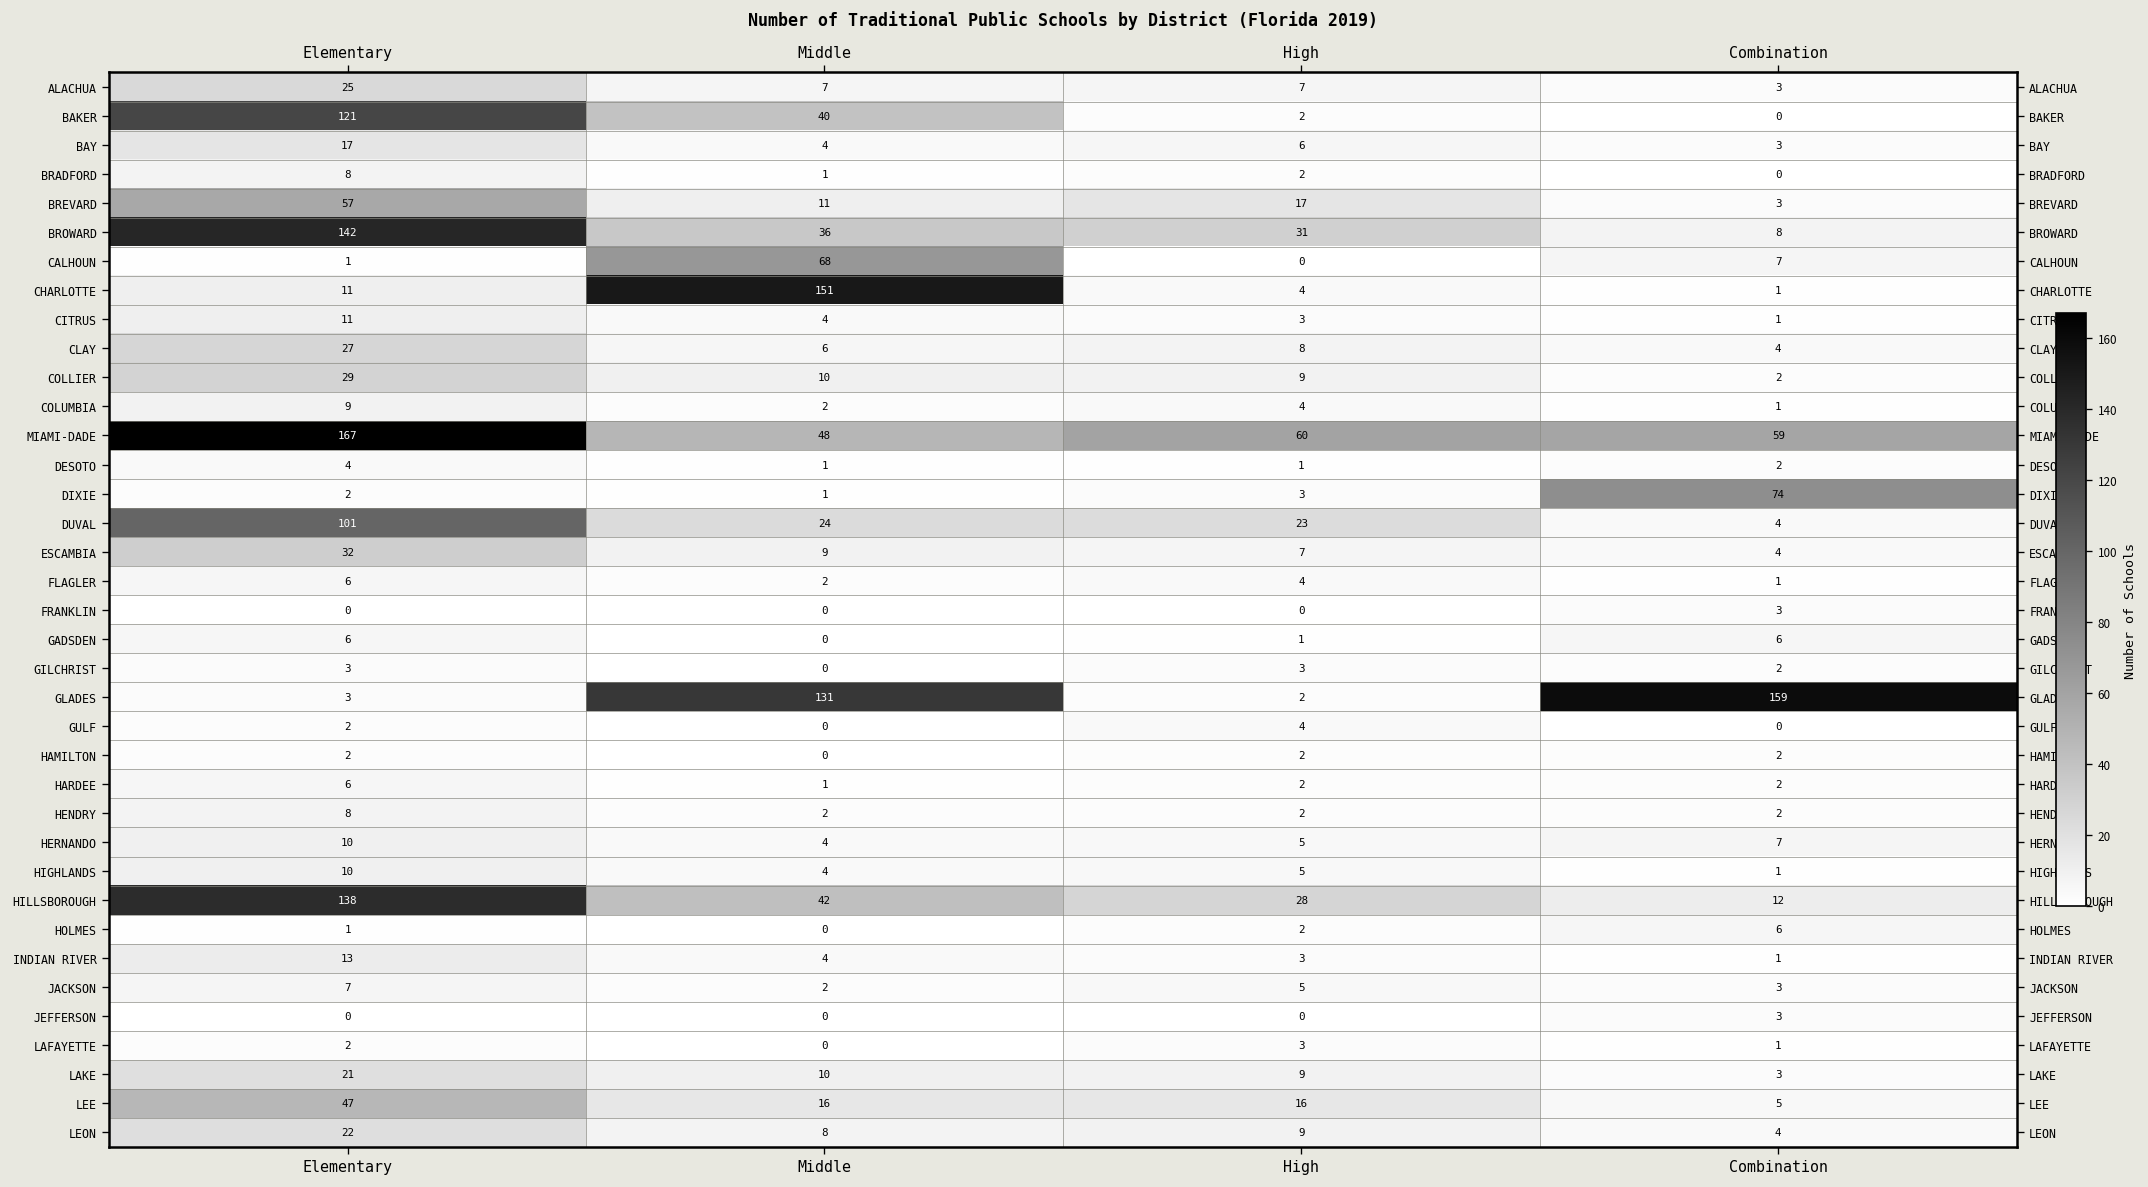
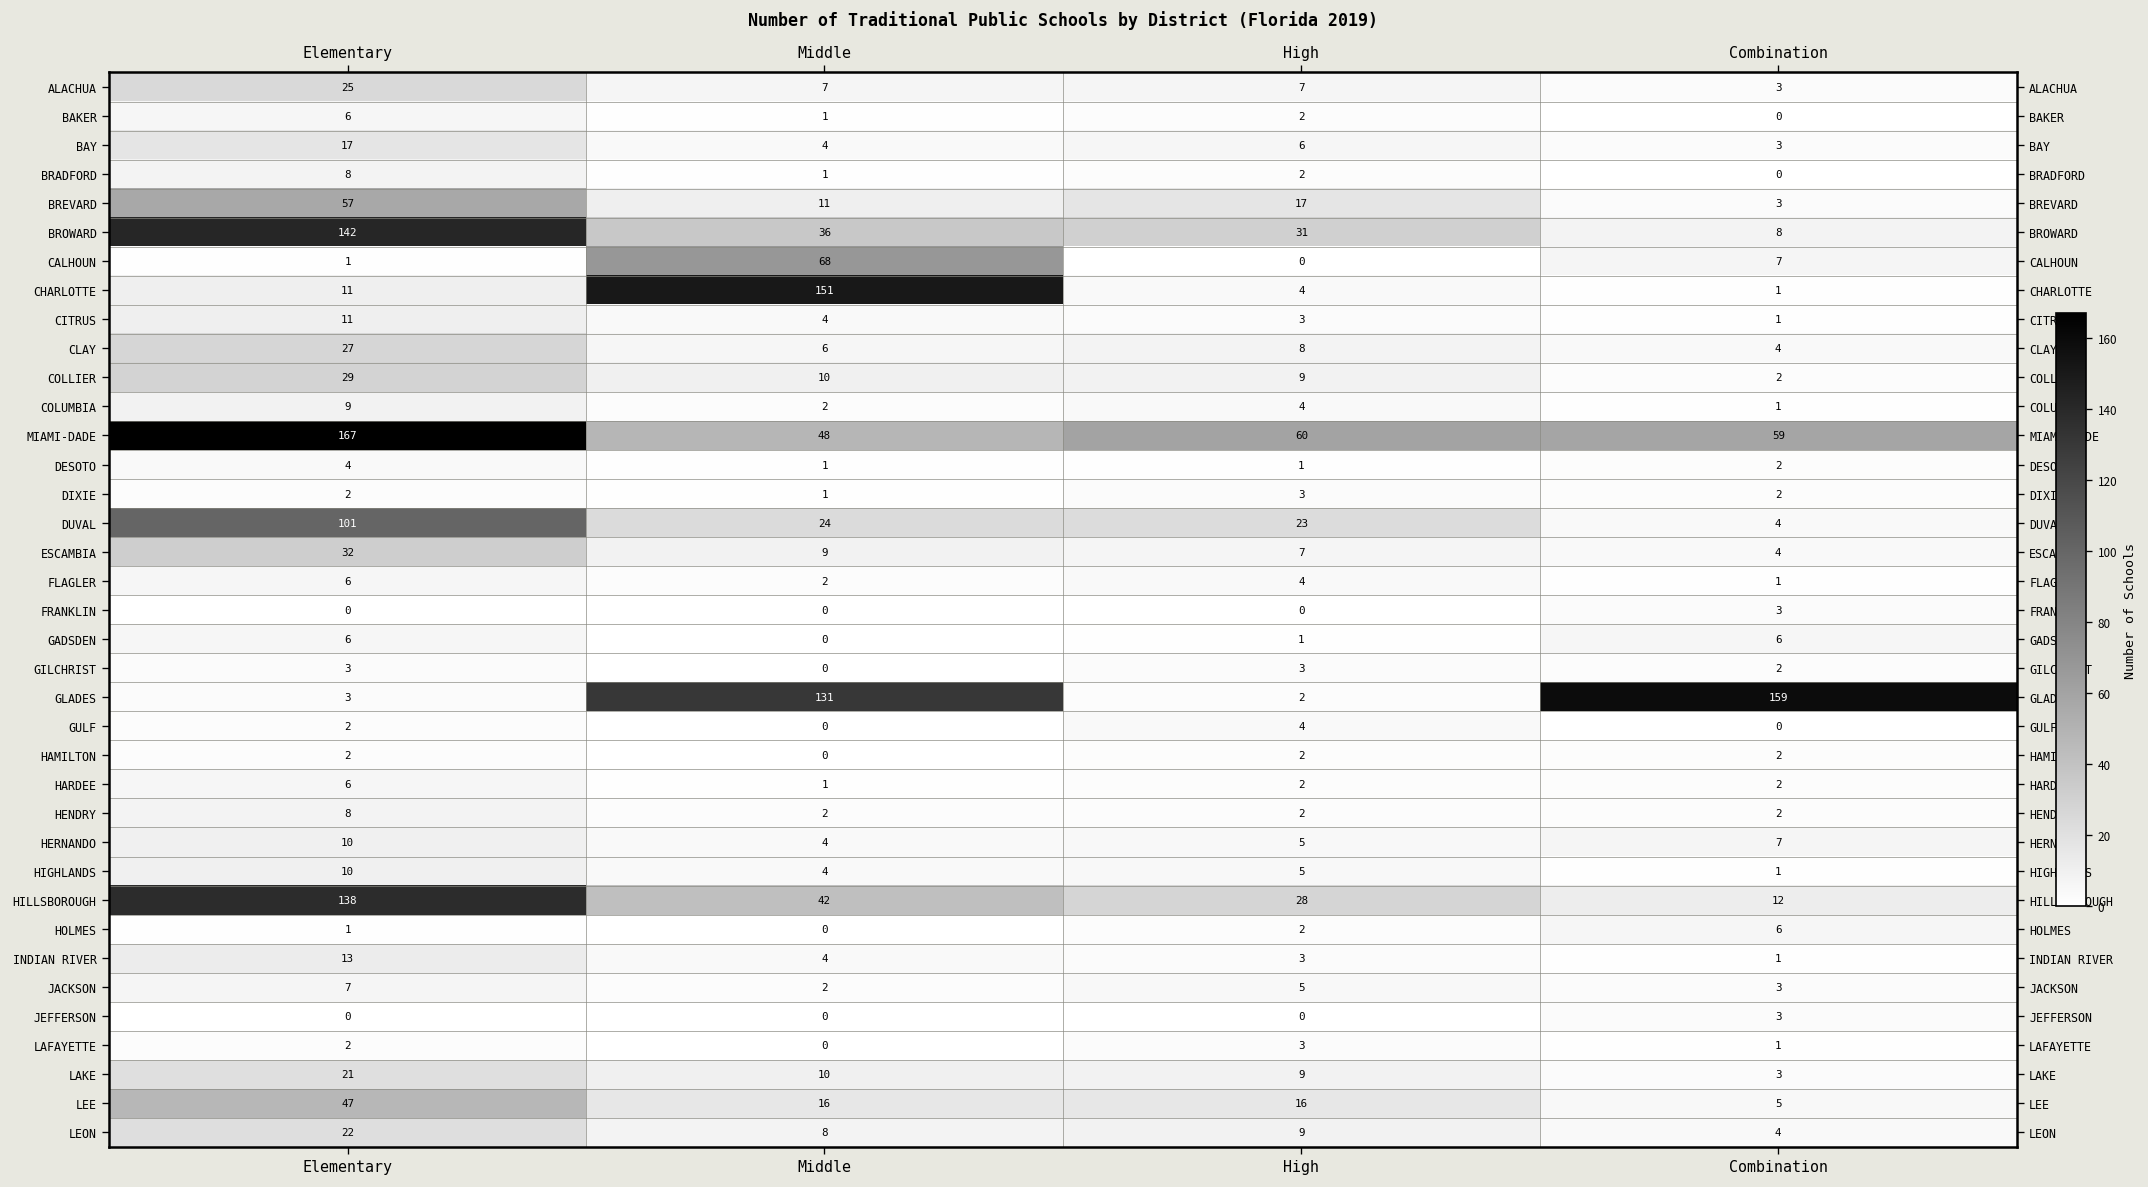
  {
    "ALACHUA": {
      "Elementary": 25,
      "Middle": 7,
      "High": 7,
      "Combination": 3
    },
    "BAKER": {
-     "Elementary": 121,
-     "Middle": 40,
+     "Elementary": 6,
+     "Middle": 1,
      "High": 2,
      "Combination": 0
    },
    "BAY": {
      "Elementary": 17,
      "Middle": 4,
      "High": 6,
      "Combination": 3
    },
    "BRADFORD": {
      "Elementary": 8,
      "Middle": 1,
      "High": 2,
      "Combination": 0
    },
    "BREVARD": {
      "Elementary": 57,
      "Middle": 11,
      "High": 17,
      "Combination": 3
    },
    "BROWARD": {
      "Elementary": 142,
      "Middle": 36,
      "High": 31,
      "Combination": 8
    },
    "CALHOUN": {
      "Elementary": 1,
      "Middle": 68,
      "High": 0,
      "Combination": 7
    },
    "CHARLOTTE": {
      "Elementary": 11,
      "Middle": 151,
      "High": 4,
      "Combination": 1
    },
    "CITRUS": {
      "Elementary": 11,
      "Middle": 4,
      "High": 3,
      "Combination": 1
    },
    "CLAY": {
      "Elementary": 27,
      "Middle": 6,
      "High": 8,
      "Combination": 4
    },
    "COLLIER": {
      "Elementary": 29,
      "Middle": 10,
      "High": 9,
      "Combination": 2
    },
    "COLUMBIA": {
      "Elementary": 9,
      "Middle": 2,
      "High": 4,
      "Combination": 1
    },
    "MIAMI-DADE": {
      "Elementary": 167,
      "Middle": 48,
      "High": 60,
      "Combination": 59
    },
    "DESOTO": {
      "Elementary": 4,
      "Middle": 1,
      "High": 1,
      "Combination": 2
    },
    "DIXIE": {
      "Elementary": 2,
      "Middle": 1,
      "High": 3,
-     "Combination": 74
+     "Combination": 2
    },
    "DUVAL": {
      "Elementary": 101,
      "Middle": 24,
      "High": 23,
      "Combination": 4
    },
    "ESCAMBIA": {
      "Elementary": 32,
      "Middle": 9,
      "High": 7,
      "Combination": 4
    },
    "FLAGLER": {
      "Elementary": 6,
      "Middle": 2,
      "High": 4,
      "Combination": 1
    },
    "FRANKLIN": {
      "Elementary": 0,
      "Middle": 0,
      "High": 0,
      "Combination": 3
    },
    "GADSDEN": {
      "Elementary": 6,
      "Middle": 0,
      "High": 1,
      "Combination": 6
    },
    "GILCHRIST": {
      "Elementary": 3,
      "Middle": 0,
      "High": 3,
      "Combination": 2
    },
    "GLADES": {
      "Elementary": 3,
      "Middle": 131,
      "High": 2,
      "Combination": 159
    },
    "GULF": {
      "Elementary": 2,
      "Middle": 0,
      "High": 4,
      "Combination": 0
    },
    "HAMILTON": {
      "Elementary": 2,
      "Middle": 0,
      "High": 2,
      "Combination": 2
    },
    "HARDEE": {
      "Elementary": 6,
      "Middle": 1,
      "High": 2,
      "Combination": 2
    },
    "HENDRY": {
      "Elementary": 8,
      "Middle": 2,
      "High": 2,
      "Combination": 2
    },
    "HERNANDO": {
      "Elementary": 10,
      "Middle": 4,
      "High": 5,
      "Combination": 7
    },
    "HIGHLANDS": {
      "Elementary": 10,
      "Middle": 4,
      "High": 5,
      "Combination": 1
    },
    "HILLSBOROUGH": {
      "Elementary": 138,
      "Middle": 42,
      "High": 28,
      "Combination": 12
    },
    "HOLMES": {
      "Elementary": 1,
      "Middle": 0,
      "High": 2,
      "Combination": 6
    },
    "INDIAN RIVER": {
      "Elementary": 13,
      "Middle": 4,
      "High": 3,
      "Combination": 1
    },
    "JACKSON": {
      "Elementary": 7,
      "Middle": 2,
      "High": 5,
      "Combination": 3
    },
    "JEFFERSON": {
      "Elementary": 0,
      "Middle": 0,
      "High": 0,
      "Combination": 3
    },
    "LAFAYETTE": {
      "Elementary": 2,
      "Middle": 0,
      "High": 3,
      "Combination": 1
    },
    "LAKE": {
      "Elementary": 21,
      "Middle": 10,
      "High": 9,
      "Combination": 3
    },
    "LEE": {
      "Elementary": 47,
      "Middle": 16,
      "High": 16,
      "Combination": 5
    },
    "LEON": {
      "Elementary": 22,
      "Middle": 8,
      "High": 9,
      "Combination": 4
    }
  }
